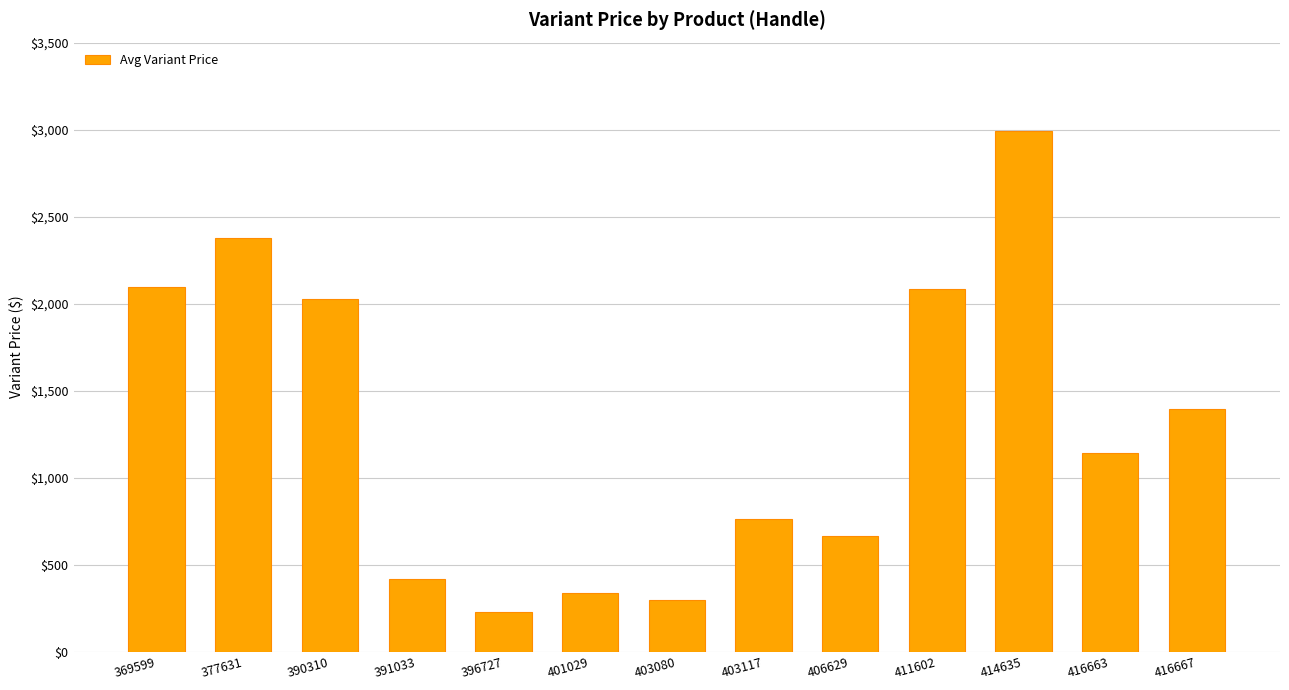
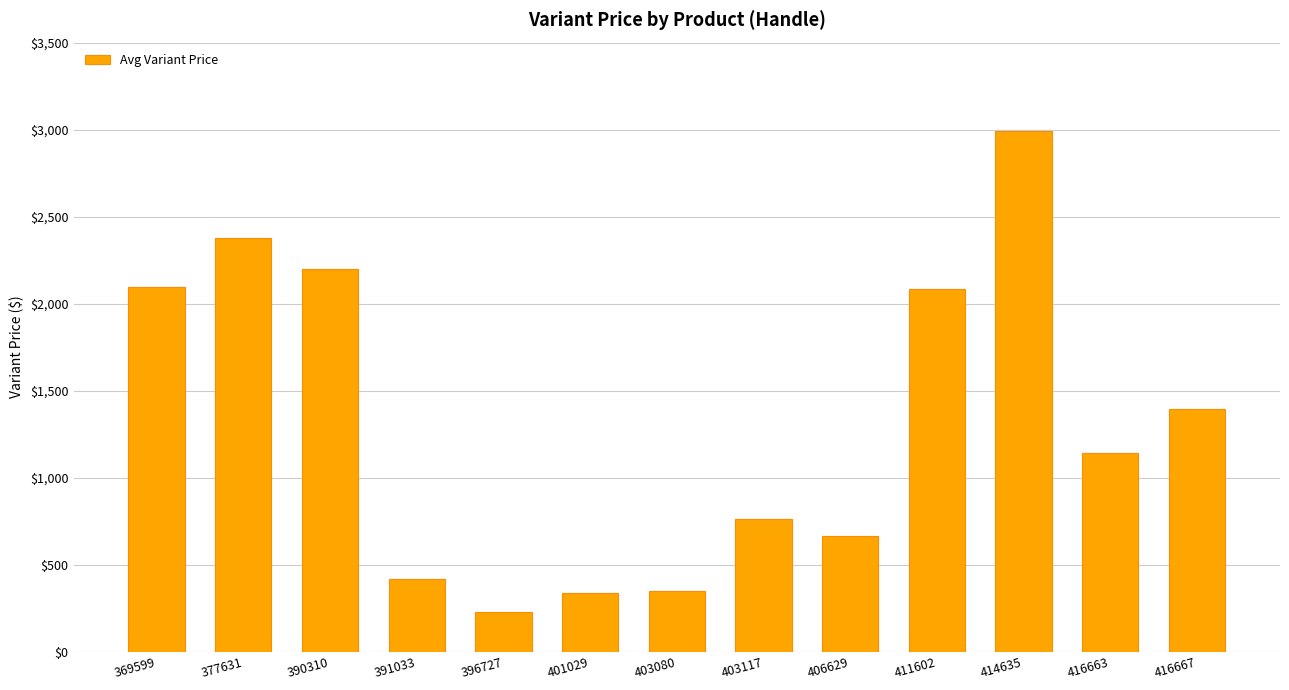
  {
    "369599": "$2,090",
    "377631": "$2,380",
-   "390310": "$2,030",
+   "390310": "$2,200",
    "391033": "$420",
    "396727": "$230",
    "401029": "$340",
-   "403080": "$300",
+   "403080": "$350",
    "403117": "$770",
    "406629": "$670",
    "411602": "$2,090",
    "414635": "$3,000",
    "416663": "$1,140",
    "416667": "$1,400"
  }
